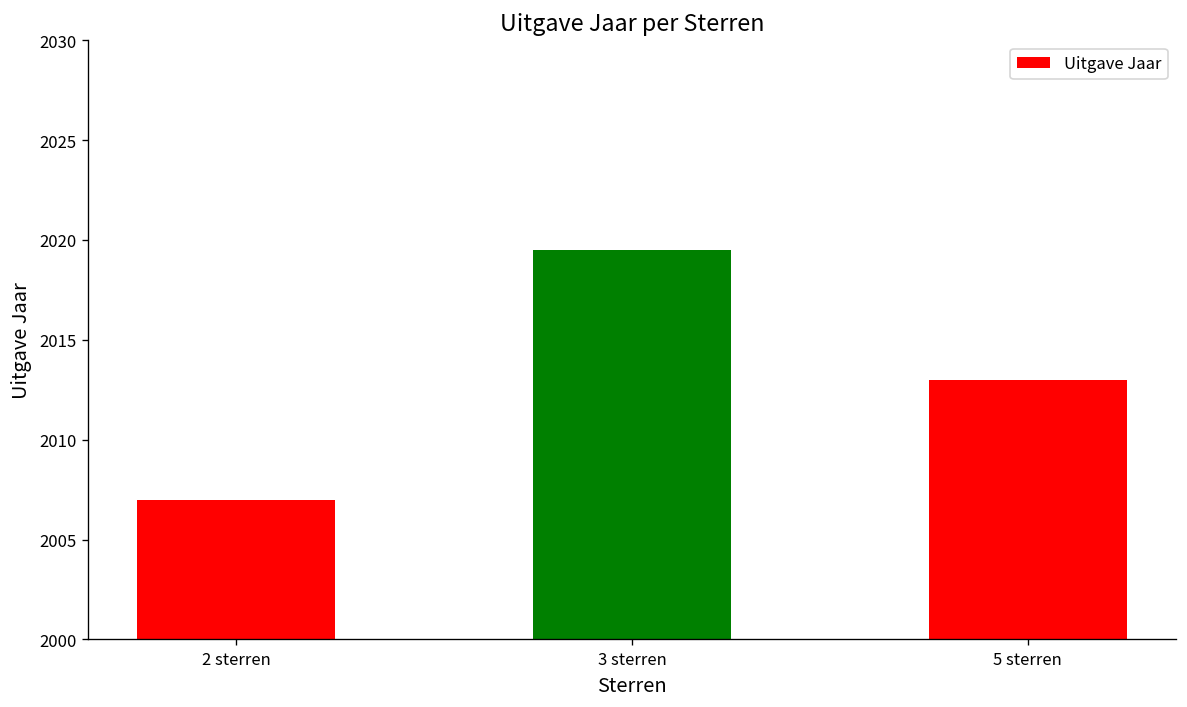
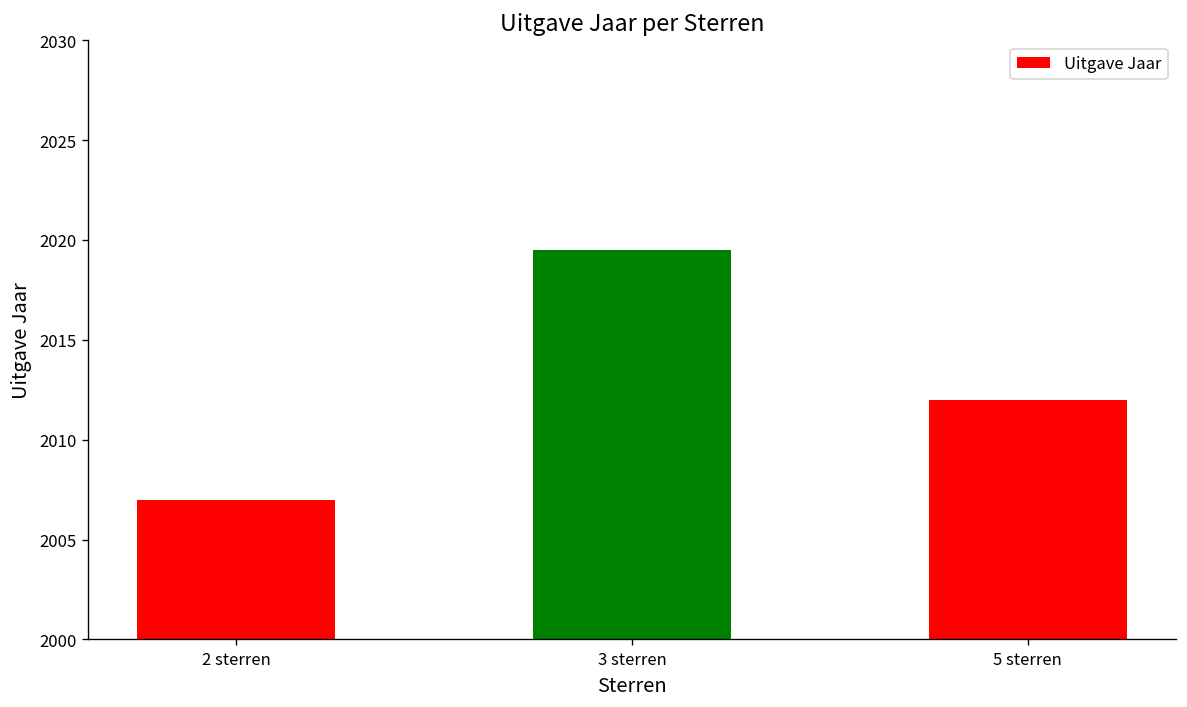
  {
    "2 sterren": 2007,
    "3 sterren": 2019.5,
-   "5 sterren": 2013
+   "5 sterren": 2012
  }
